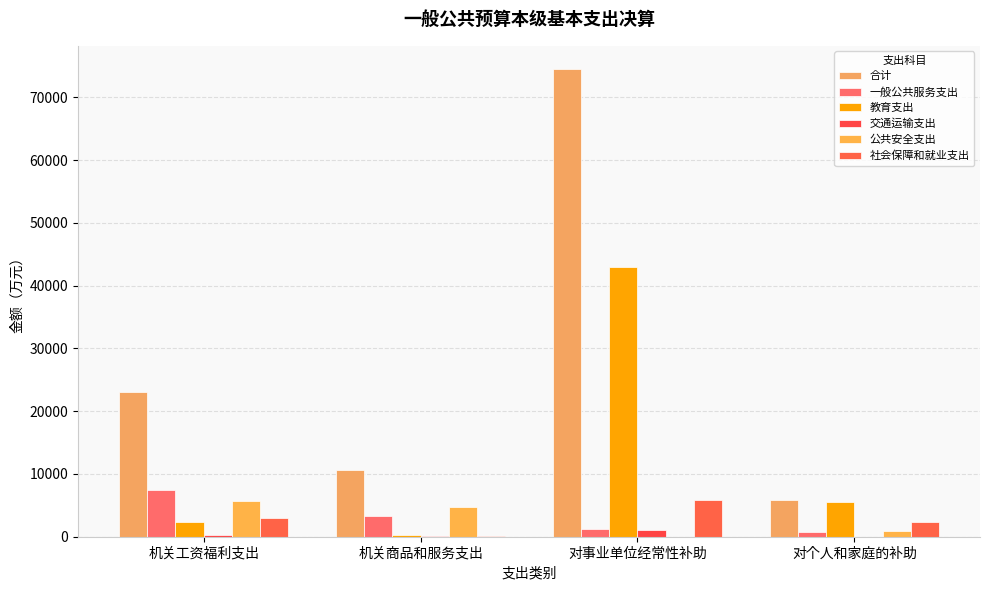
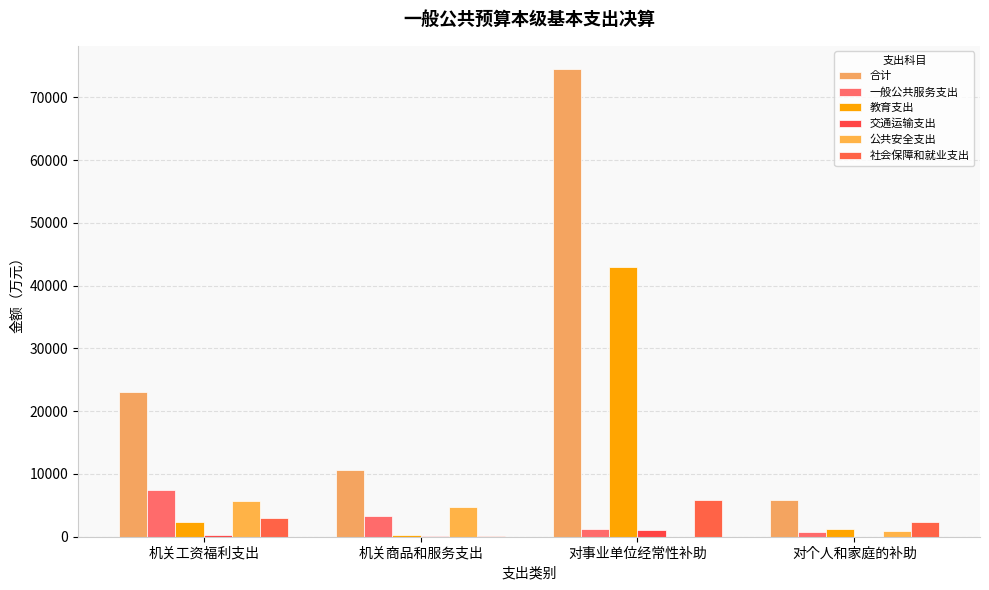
  {
    "教育支出": {
      "机关工资福利支出": 2000,
      "对事业单位经常性补助": 43000,
-     "对个人和家庭的补助": 5000
+     "对个人和家庭的补助": 1000
    }
  }
